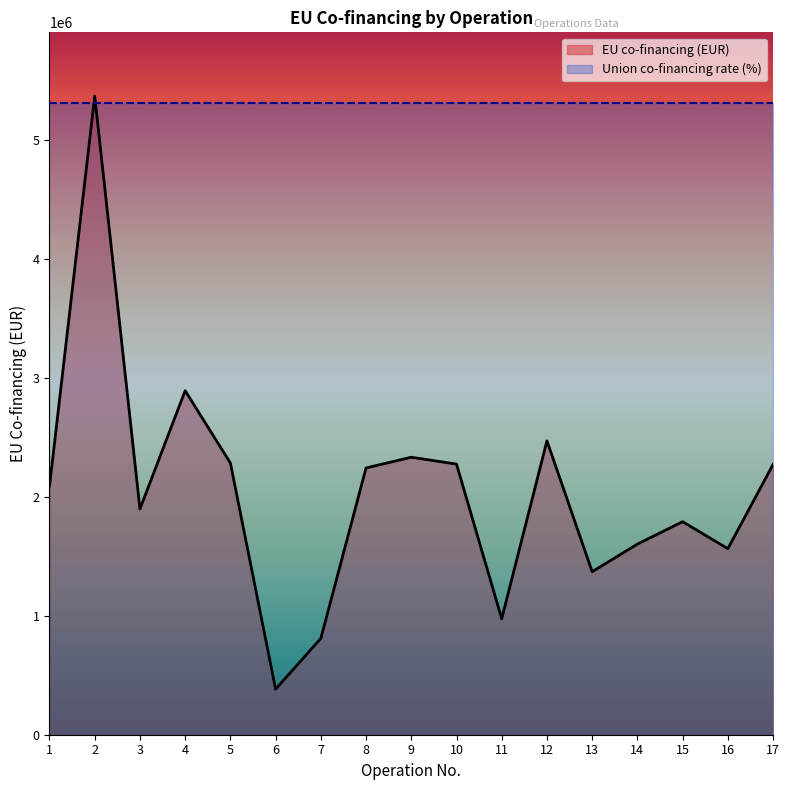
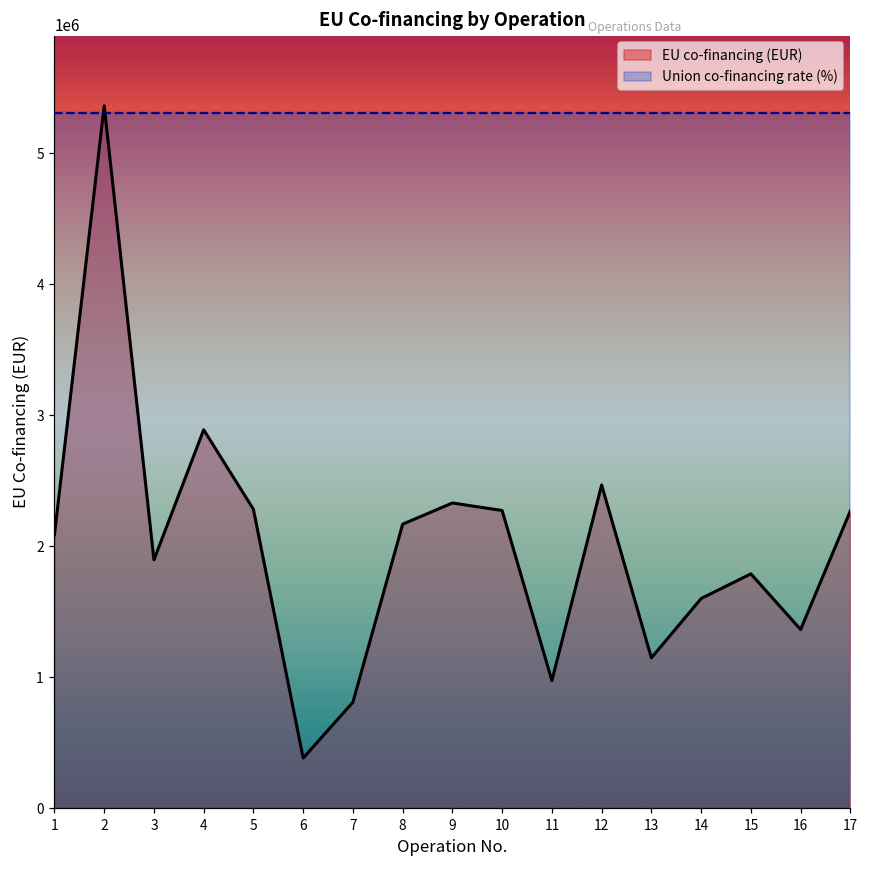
  {
    "EU co-financing (EUR)": {
      "1": 2090000,
      "2": 5360000,
      "3": 1900000,
      "4": 2890000,
      "5": 2280000,
      "6": 380000,
      "7": 810000,
-     "8": 2240000,
+     "8": 2170000,
      "9": 2330000,
      "10": 2270000,
      "11": 970000,
      "12": 2470000,
-     "13": 1370000,
+     "13": 1150000,
      "14": 1600000,
      "15": 1790000,
-     "16": 1560000,
+     "16": 1360000,
      "17": 2270000
    },
    "Union co-financing rate (%)": {
      "1": 5310000,
      "2": 5310000,
      "3": 5310000,
      "4": 5310000,
      "5": 5310000,
      "6": 5310000,
      "7": 5310000,
      "8": 5310000,
      "9": 5310000,
      "10": 5310000,
      "11": 5310000,
      "12": 5310000,
      "13": 5310000,
      "14": 5310000,
      "15": 5310000,
      "16": 5310000,
      "17": 5310000
    }
  }
